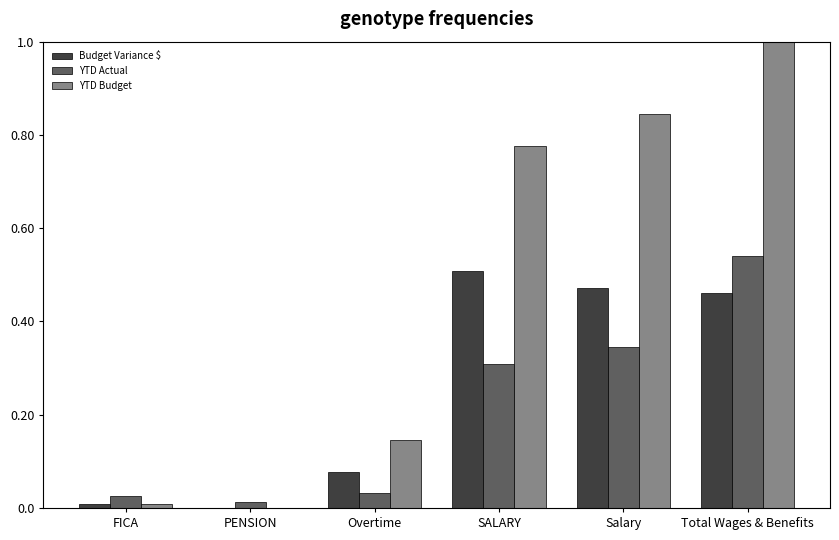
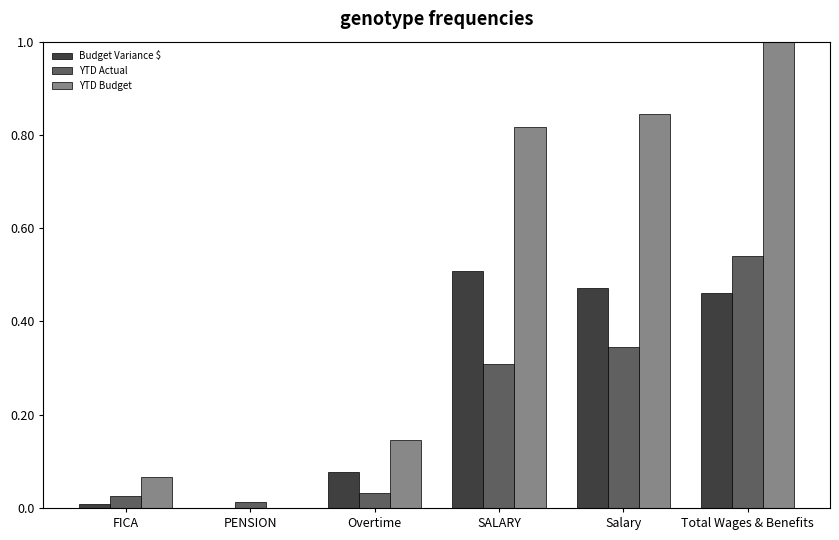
  {
    "YTD Budget": {
-     "FICA": 0.01,
+     "FICA": 0.07,
      "PENSION": 0.00,
      "Overtime": 0.15,
-     "SALARY": 0.78,
+     "SALARY": 0.82,
      "Salary": 0.84,
      "Total Wages & Benefits": 1.00
    }
  }
